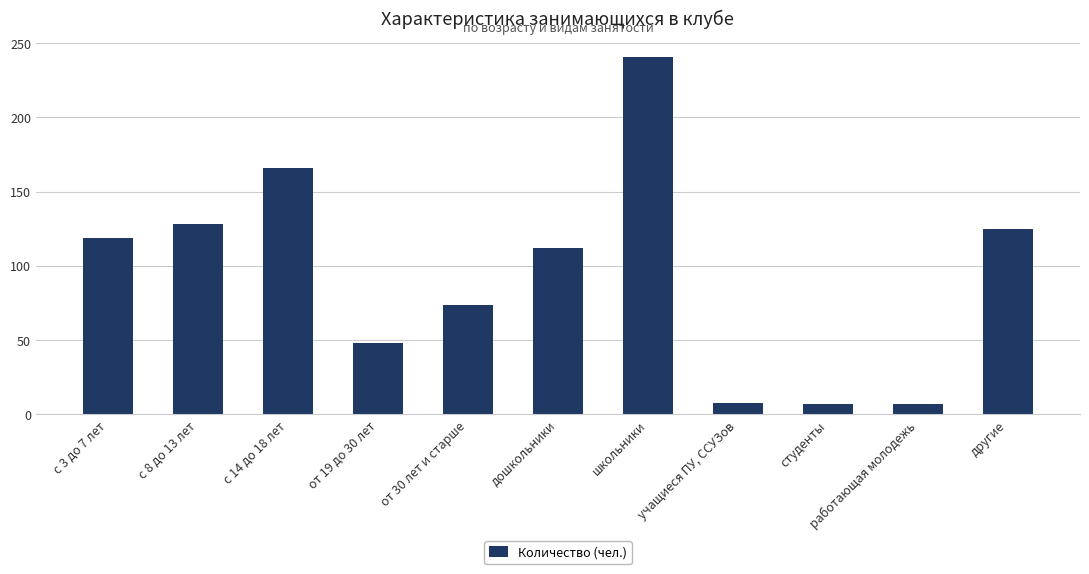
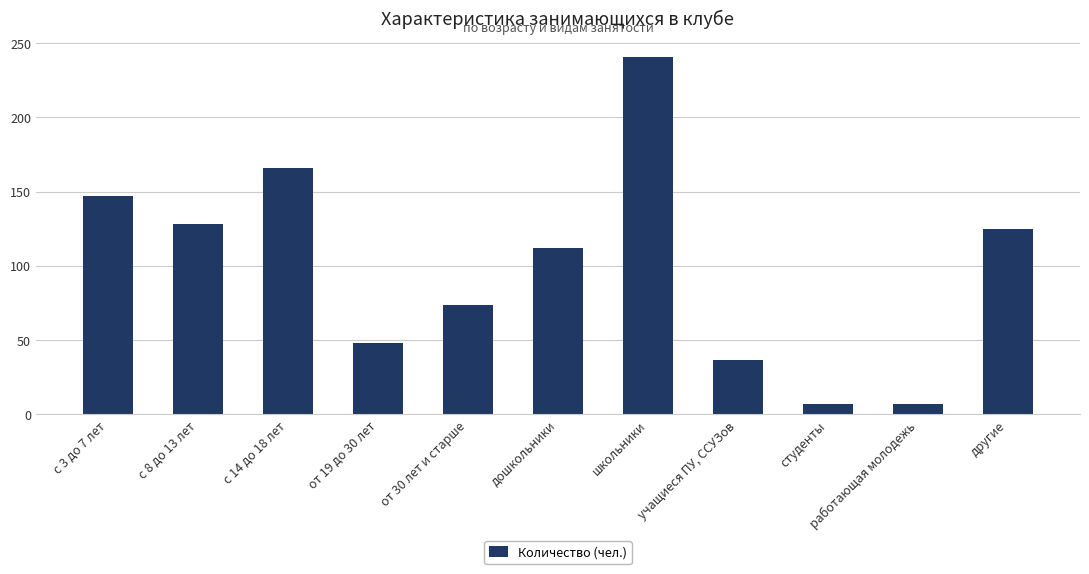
  {
-   "с 3 до 7 лет": 119,
+   "с 3 до 7 лет": 147,
    "с 8 до 13 лет": 128,
    "с 14 до 18 лет": 166,
    "от 19 до 30 лет": 48,
    "от 30 лет и старше": 74,
    "дошкольники": 112,
    "школьники": 241,
-   "учащиеся ПУ, ССУЗов": 8,
+   "учащиеся ПУ, ССУЗов": 37,
    "студенты": 7,
    "работающая молодежь": 7,
    "другие": 125
  }
